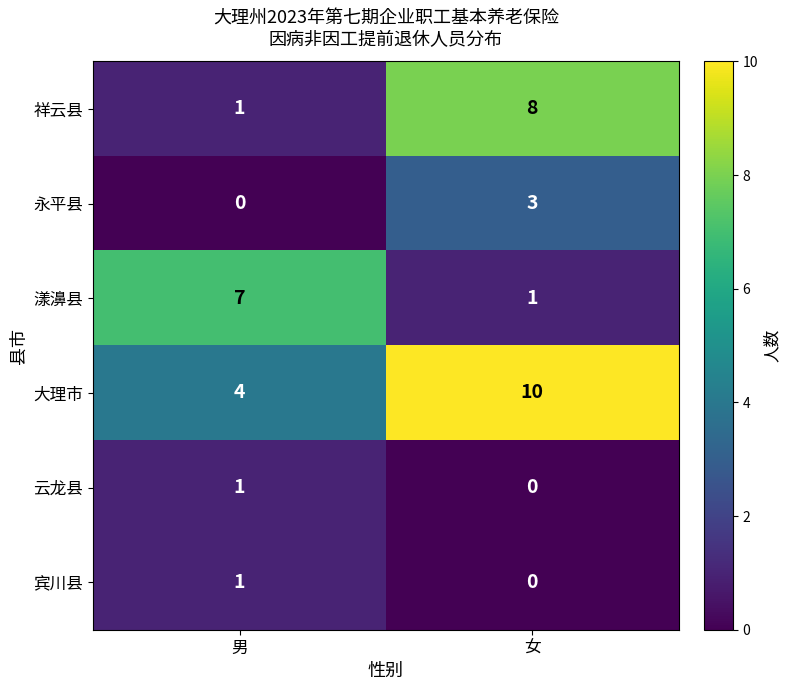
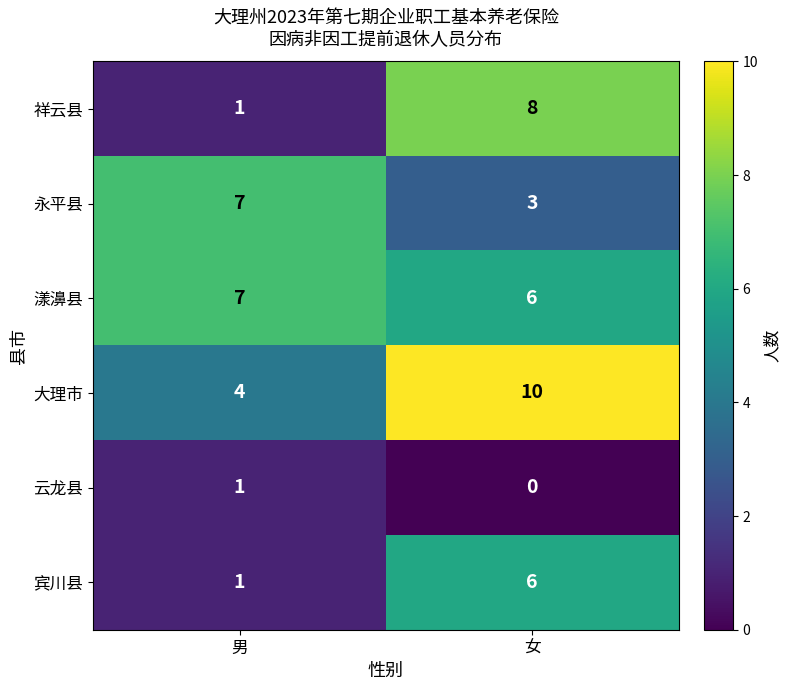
  {
    "祥云县": {
      "男": 1,
      "女": 8
    },
    "永平县": {
-     "男": 0,
+     "男": 7,
      "女": 3
    },
    "漾濞县": {
      "男": 7,
-     "女": 1
+     "女": 6
    },
    "大理市": {
      "男": 4,
      "女": 10
    },
    "云龙县": {
      "男": 1,
      "女": 0
    },
    "宾川县": {
      "男": 1,
-     "女": 0
+     "女": 6
    }
  }
